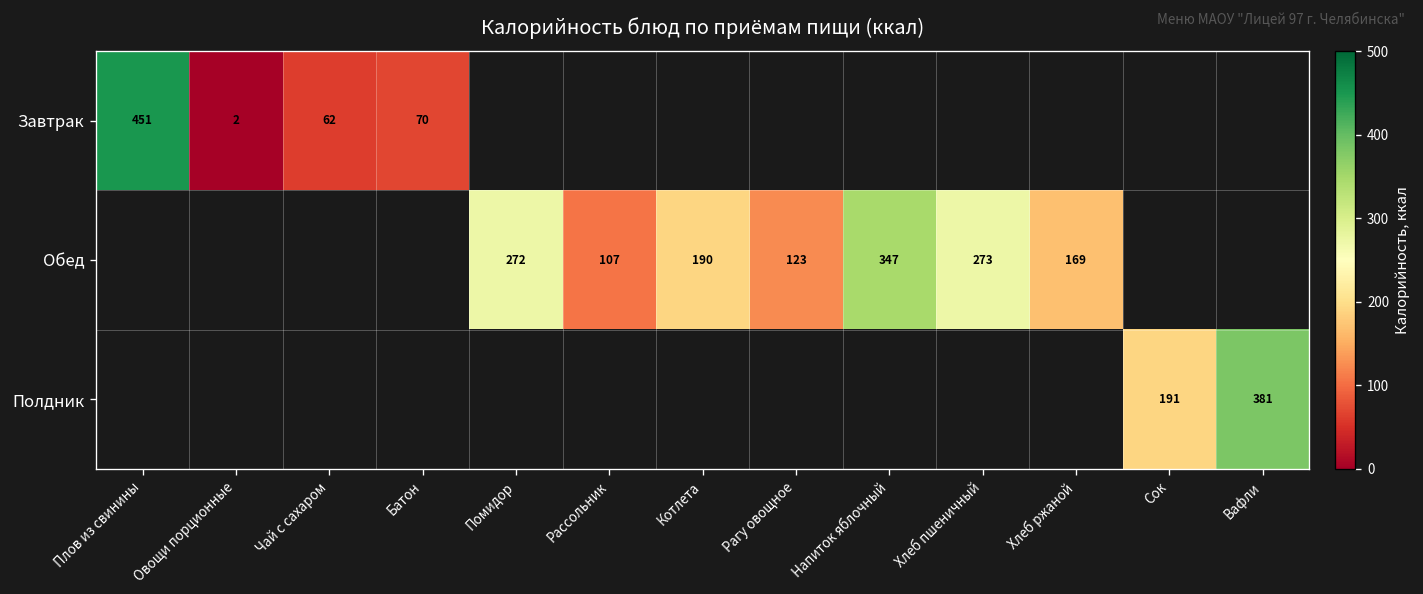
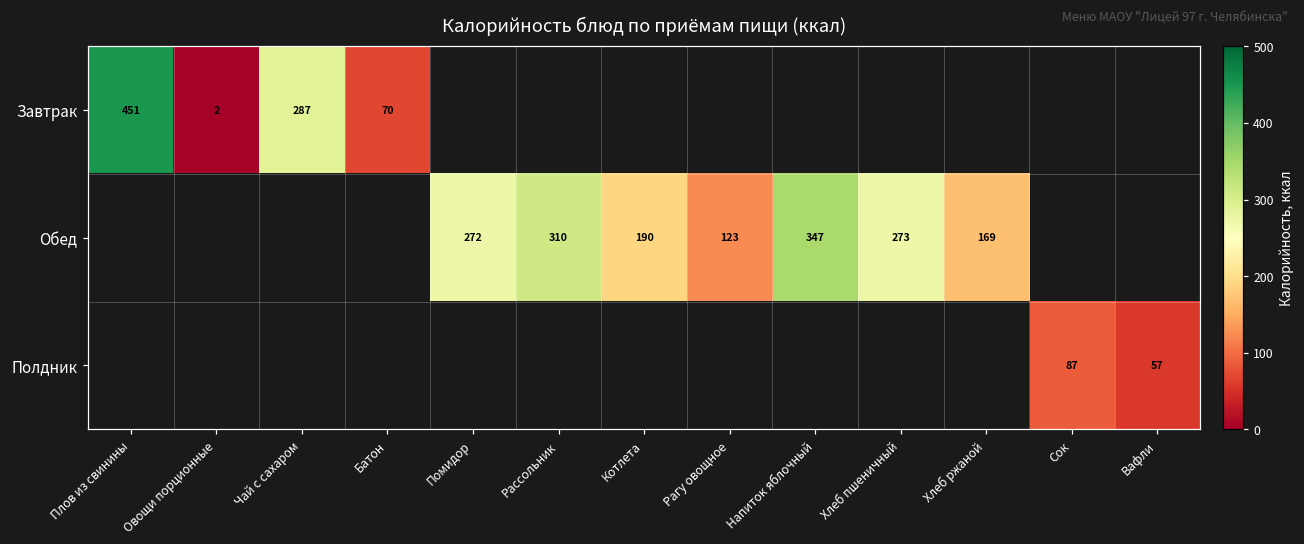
  {
    "Завтрак": {
      "Плов из свинины": 451,
      "Овощи порционные": 2,
-     "Чай с сахаром": 62,
+     "Чай с сахаром": 287,
      "Батон": 70
    },
    "Обед": {
      "Помидор": 272,
-     "Рассольник": 107,
+     "Рассольник": 310,
      "Котлета": 190,
      "Рагу овощное": 123,
      "Напиток яблочный": 347,
      "Хлеб пшеничный": 273,
      "Хлеб ржаной": 169
    },
    "Полдник": {
-     "Сок": 191,
-     "Вафли": 381
+     "Сок": 87,
+     "Вафли": 57
    }
  }
